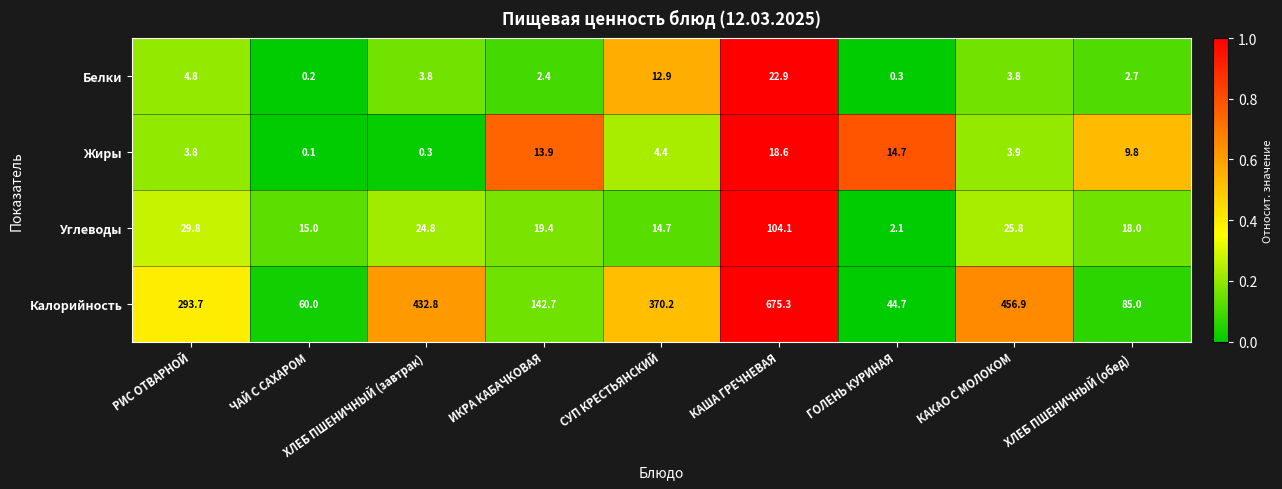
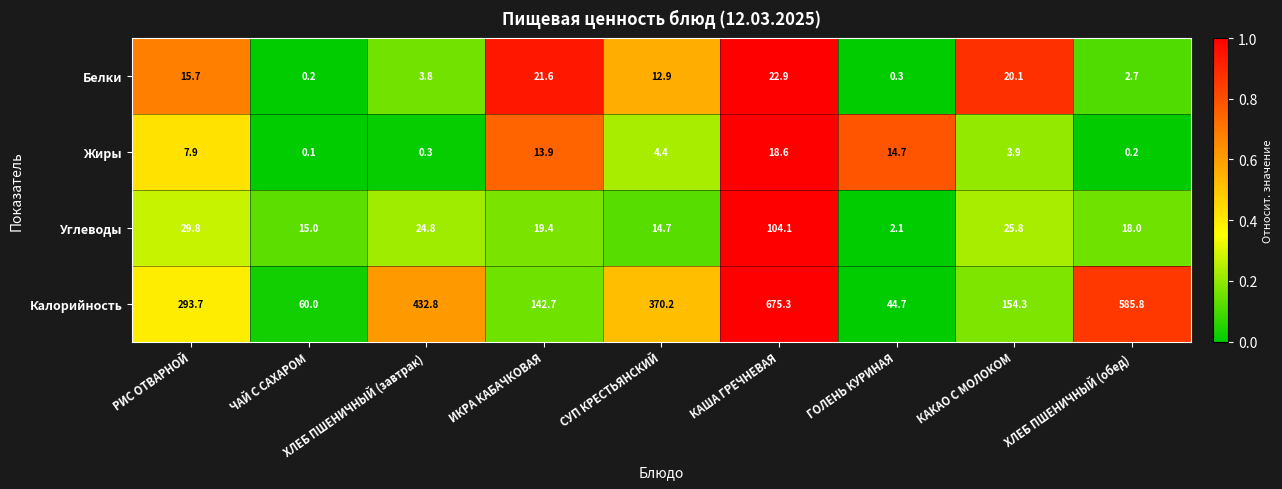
  {
    "Белки": {
-     "РИС ОТВАРНОЙ": 4.8,
+     "РИС ОТВАРНОЙ": 15.7,
      "ЧАЙ С САХАРОМ": 0.2,
      "ХЛЕБ ПШЕНИЧНЫЙ (завтрак)": 3.8,
-     "ИКРА КАБАЧКОВАЯ": 2.4,
+     "ИКРА КАБАЧКОВАЯ": 21.6,
      "СУП КРЕСТЬЯНСКИЙ": 12.9,
      "КАША ГРЕЧНЕВАЯ": 22.9,
      "ГОЛЕНЬ КУРИНАЯ": 0.3,
-     "КАКАО С МОЛОКОМ": 3.8,
+     "КАКАО С МОЛОКОМ": 20.1,
      "ХЛЕБ ПШЕНИЧНЫЙ (обед)": 2.7
    },
    "Жиры": {
-     "РИС ОТВАРНОЙ": 3.8,
+     "РИС ОТВАРНОЙ": 7.9,
      "ЧАЙ С САХАРОМ": 0.1,
      "ХЛЕБ ПШЕНИЧНЫЙ (завтрак)": 0.3,
      "ИКРА КАБАЧКОВАЯ": 13.9,
      "СУП КРЕСТЬЯНСКИЙ": 4.4,
      "КАША ГРЕЧНЕВАЯ": 18.6,
      "ГОЛЕНЬ КУРИНАЯ": 14.7,
      "КАКАО С МОЛОКОМ": 3.9,
-     "ХЛЕБ ПШЕНИЧНЫЙ (обед)": 9.8
+     "ХЛЕБ ПШЕНИЧНЫЙ (обед)": 0.2
    },
    "Углеводы": {
      "РИС ОТВАРНОЙ": 29.8,
      "ЧАЙ С САХАРОМ": 15.0,
      "ХЛЕБ ПШЕНИЧНЫЙ (завтрак)": 24.8,
      "ИКРА КАБАЧКОВАЯ": 19.4,
      "СУП КРЕСТЬЯНСКИЙ": 14.7,
      "КАША ГРЕЧНЕВАЯ": 104.1,
      "ГОЛЕНЬ КУРИНАЯ": 2.1,
      "КАКАО С МОЛОКОМ": 25.8,
      "ХЛЕБ ПШЕНИЧНЫЙ (обед)": 18.0
    },
    "Калорийность": {
      "РИС ОТВАРНОЙ": 293.7,
      "ЧАЙ С САХАРОМ": 60.0,
      "ХЛЕБ ПШЕНИЧНЫЙ (завтрак)": 432.8,
      "ИКРА КАБАЧКОВАЯ": 142.7,
      "СУП КРЕСТЬЯНСКИЙ": 370.2,
      "КАША ГРЕЧНЕВАЯ": 675.3,
      "ГОЛЕНЬ КУРИНАЯ": 44.7,
-     "КАКАО С МОЛОКОМ": 456.9,
-     "ХЛЕБ ПШЕНИЧНЫЙ (обед)": 85.0
+     "КАКАО С МОЛОКОМ": 154.3,
+     "ХЛЕБ ПШЕНИЧНЫЙ (обед)": 585.8
    }
  }
